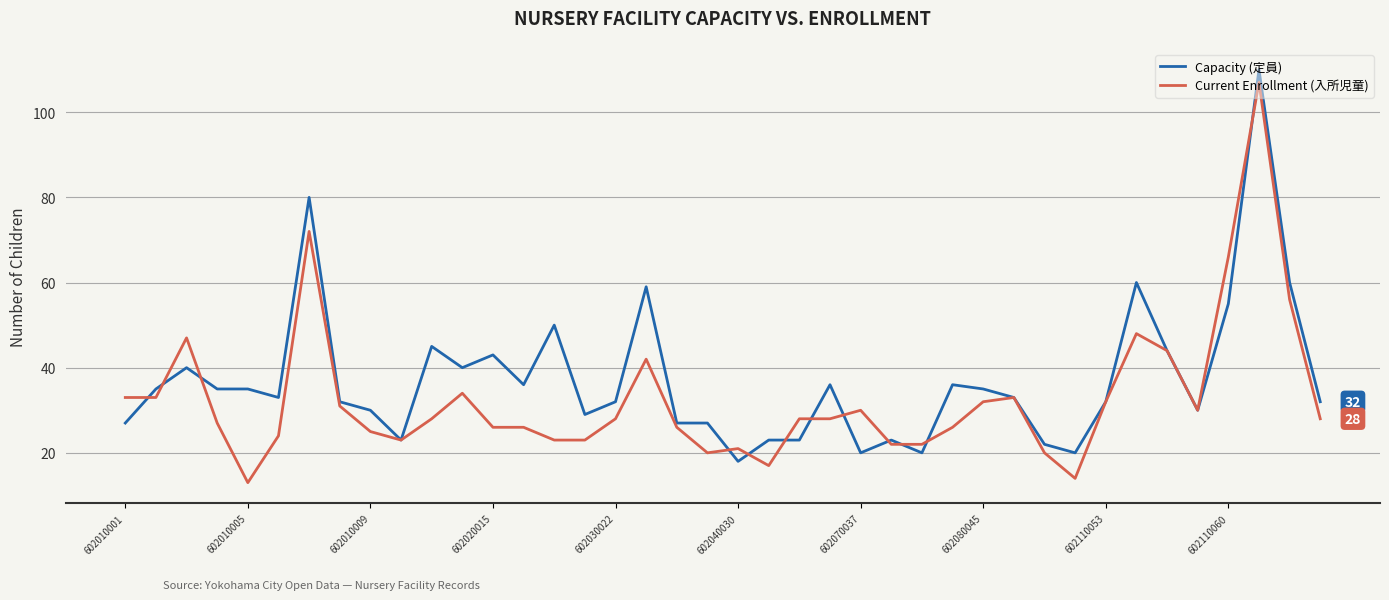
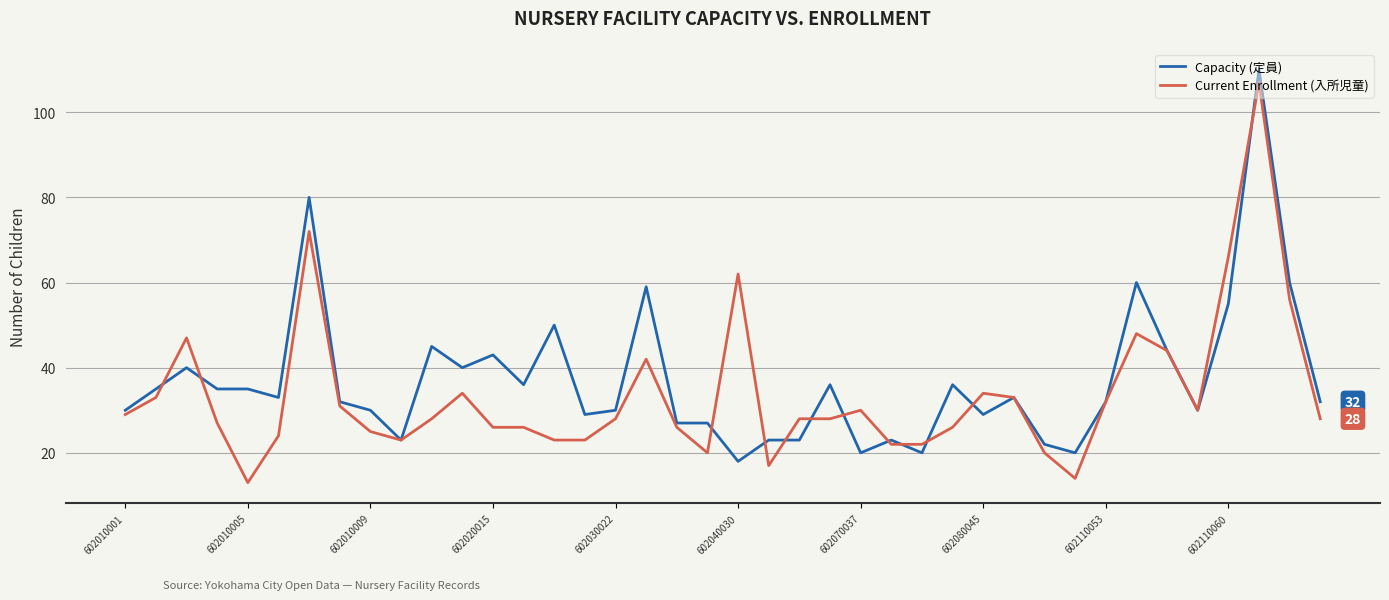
  {
    "Capacity (定員)": {
-     "602010001": 27,
+     "602010001": 30,
      "602010005": 35,
      "602010009": 30,
      "602020015": 43,
-     "602030022": 32,
+     "602030022": 30,
      "602040030": 18,
      "602070037": 20,
-     "602080045": 35,
+     "602080045": 29,
      "602110060": 55
    },
    "Current Enrollment (入所児童)": {
-     "602010001": 33,
+     "602010001": 29,
      "602010005": 13,
      "602010009": 25,
      "602020015": 26,
      "602030022": 28,
-     "602040030": 21,
+     "602040030": 62,
      "602070037": 30,
-     "602080045": 32,
+     "602080045": 34,
      "602110060": 66
    }
  }
